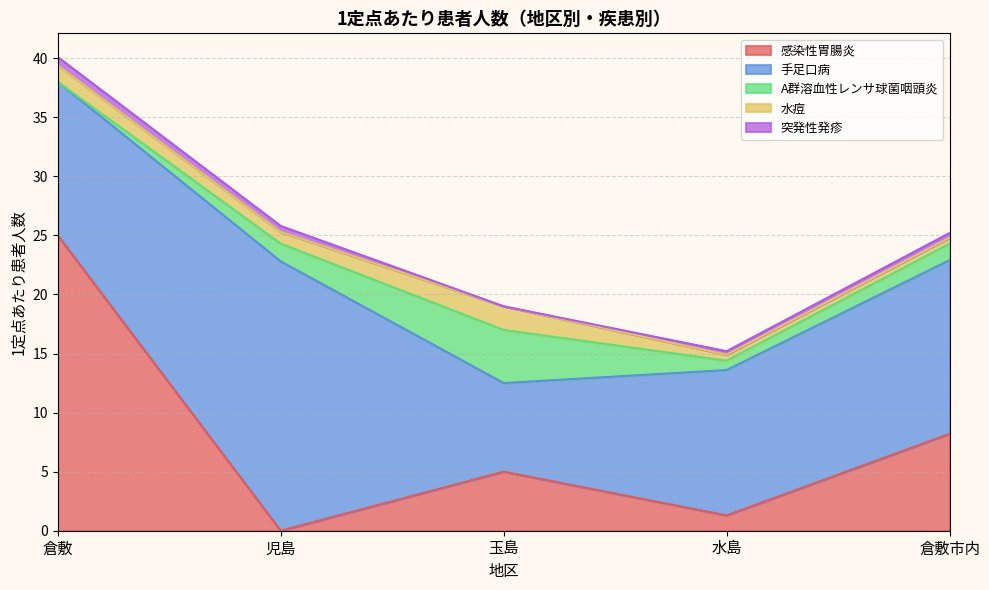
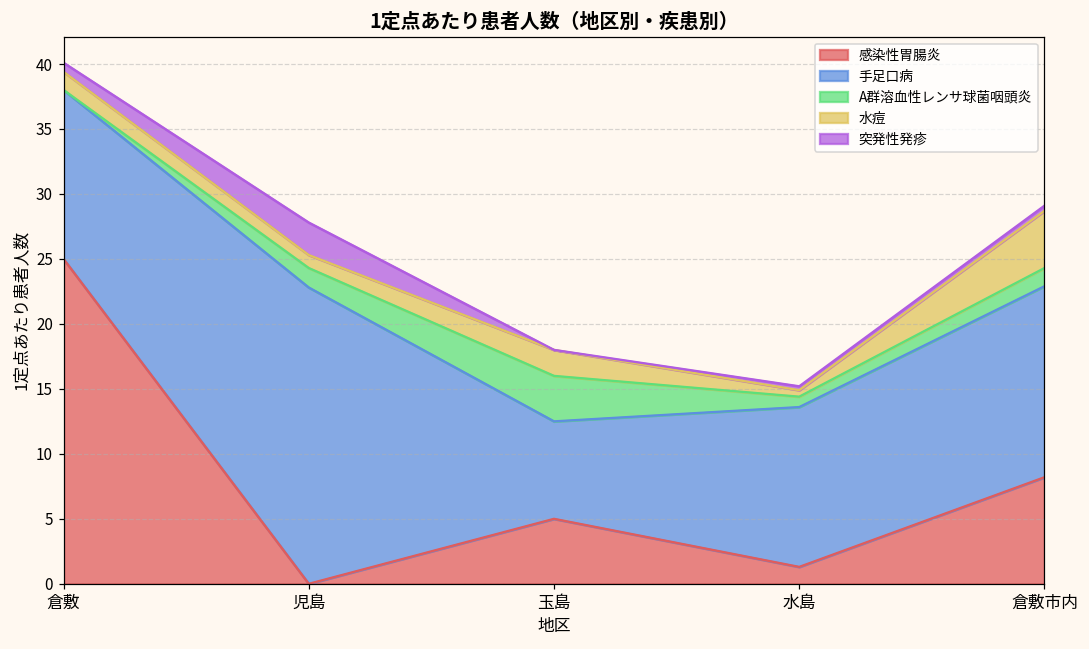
  {
    "感染性胃腸炎": {
      "倉敷": 25.0,
      "児島": 0.0,
      "玉島": 5.0,
      "水島": 1.3,
      "倉敷市内": 8.2
    },
    "手足口病": {
      "児島": 22.8,
      "玉島": 7.5,
      "水島": 12.3,
      "倉敷市内": 14.7
    },
    "A群溶血性レンサ球菌咽頭炎": {
      "児島": 1.5,
-     "玉島": 4.5,
+     "玉島": 3.5,
      "水島": 0.8,
      "倉敷市内": 1.4
    },
    "水痘": {
      "倉敷": 1.4,
      "児島": 1.0,
      "水島": 0.5,
-     "倉敷市内": 0.5
+     "倉敷市内": 4.4
    },
    "突発性発疹": {
      "倉敷": 0.7,
-     "児島": 0.5,
+     "児島": 2.5,
      "水島": 0.3,
      "倉敷市内": 0.4
    }
  }
